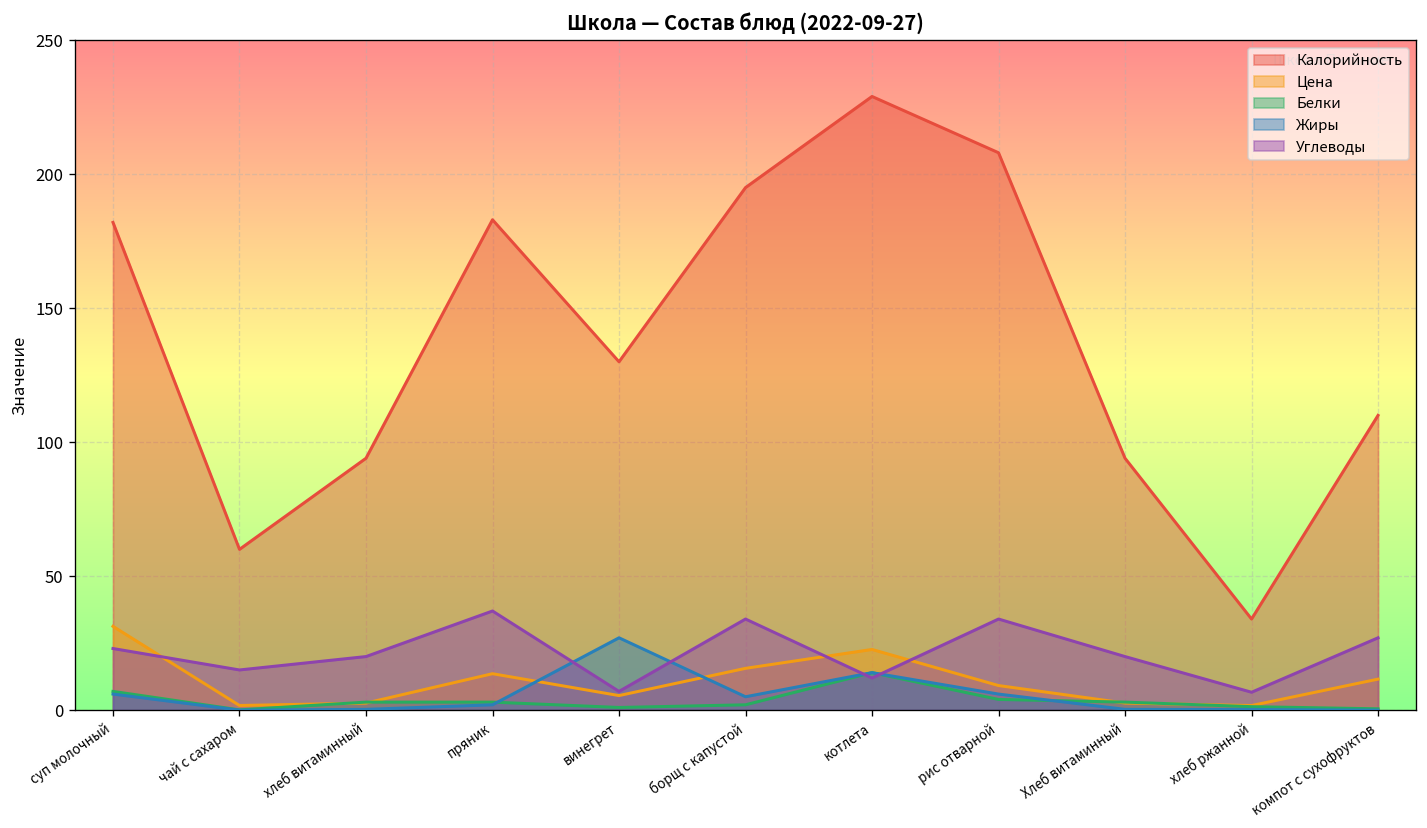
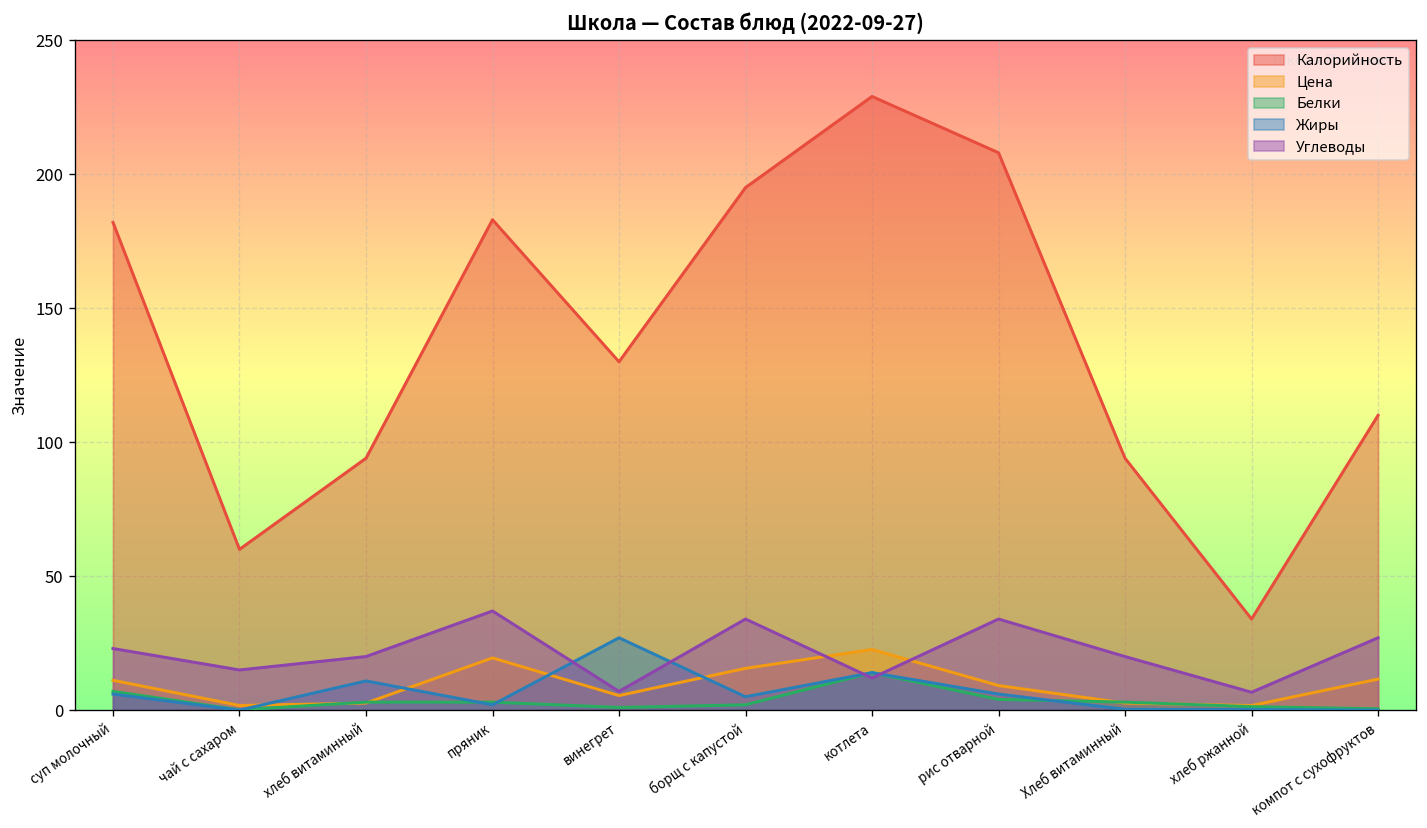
  {
    "Калорийность": {
      "суп молочный": 182,
      "чай с сахаром": 60,
      "хлеб витаминный": 94,
      "пряник": 183,
      "винегрет": 130,
      "борщ с капустой": 195,
      "котлета": 229,
      "рис отварной": 208,
      "Хлеб витаминный": 94,
      "хлеб ржанной": 34,
      "компот с сухофруктов": 110
    },
    "Цена": {
-     "суп молочный": 31,
+     "суп молочный": 11,
      "чай с сахаром": 2,
-     "пряник": 14,
+     "пряник": 20,
      "винегрет": 5,
      "борщ с капустой": 16,
      "котлета": 23,
      "рис отварной": 9,
      "компот с сухофруктов": 12
    },
    "Белки": {
      "винегрет": 1,
      "борщ с капустой": 2,
      "рис отварной": 4
    },
    "Жиры": {
-     "хлеб витаминный": 0,
+     "хлеб витаминный": 11,
      "винегрет": 27,
      "борщ с капустой": 5,
      "рис отварной": 6,
      "Хлеб витаминный": 0
    },
    "Углеводы": {
      "суп молочный": 23,
      "чай с сахаром": 15,
      "хлеб витаминный": 20,
      "пряник": 37,
      "винегрет": 7,
      "борщ с капустой": 34,
      "котлета": 12,
      "рис отварной": 34,
      "Хлеб витаминный": 20,
      "хлеб ржанной": 7,
      "компот с сухофруктов": 27
    }
  }
